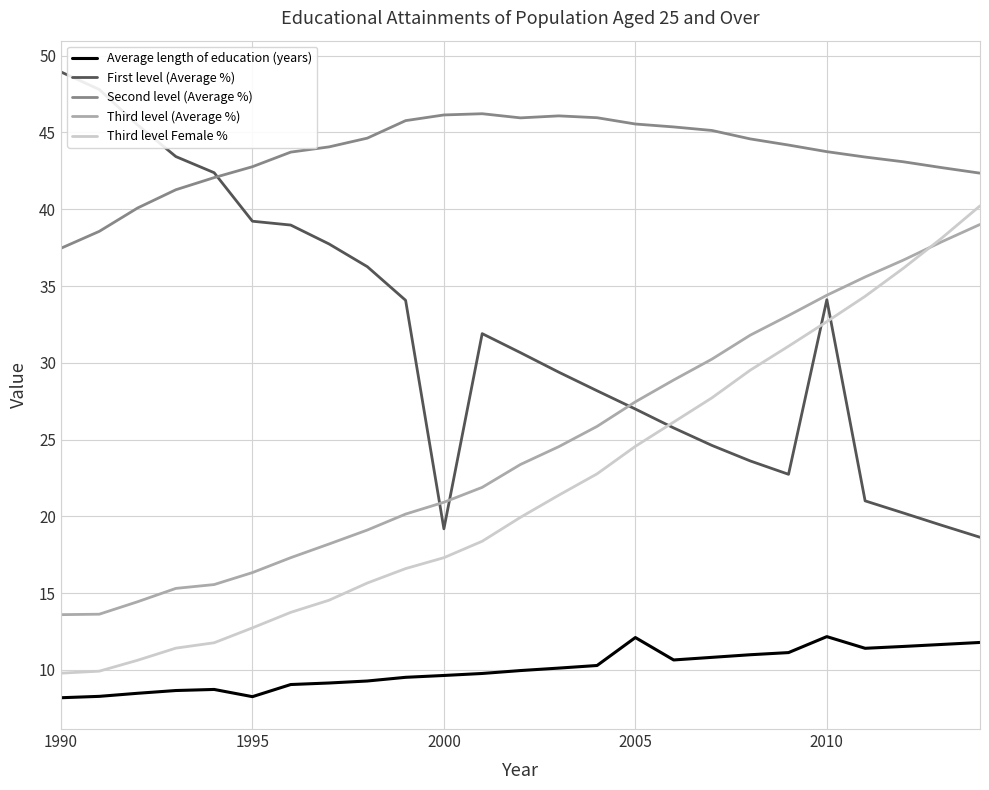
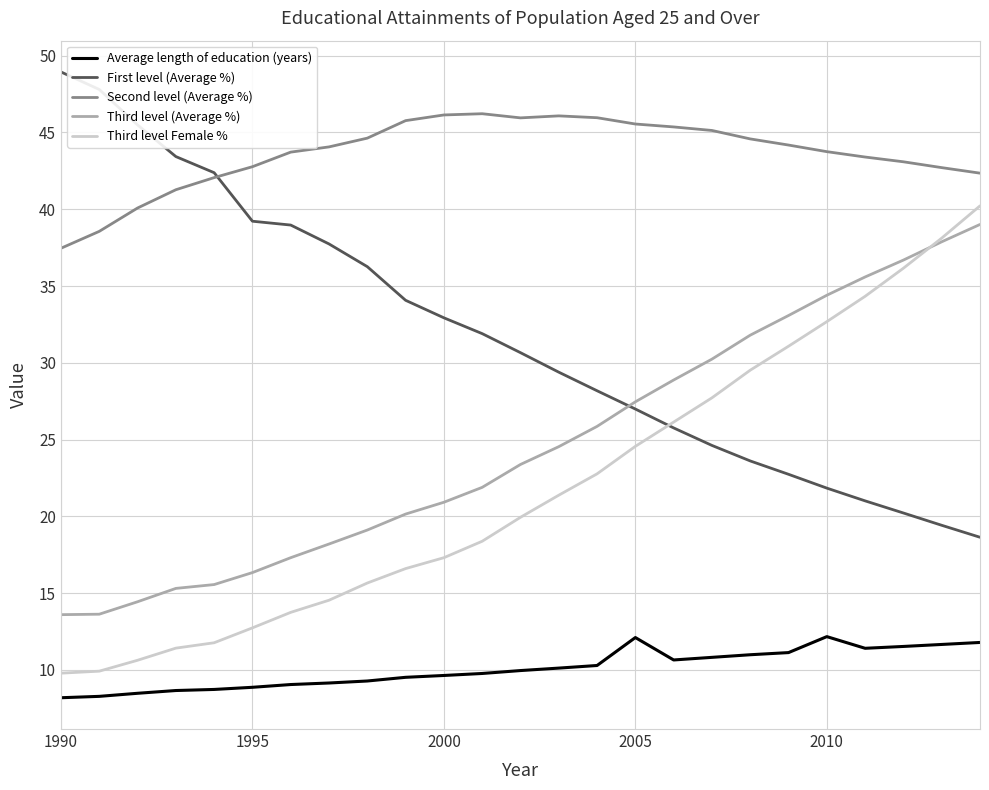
  {
    "Average length of education (years)": {
      "1990": 8.2,
-     "1995": 8.3,
+     "1995": 8.9,
      "2000": 9.6,
      "2005": 12.1,
      "2010": 12.2
    },
    "First level (Average %)": {
      "1990": 48.9,
      "1995": 39.2,
-     "2000": 19.2,
+     "2000": 32.9,
      "2005": 27.0,
-     "2010": 34.1
+     "2010": 21.8
    }
  }
